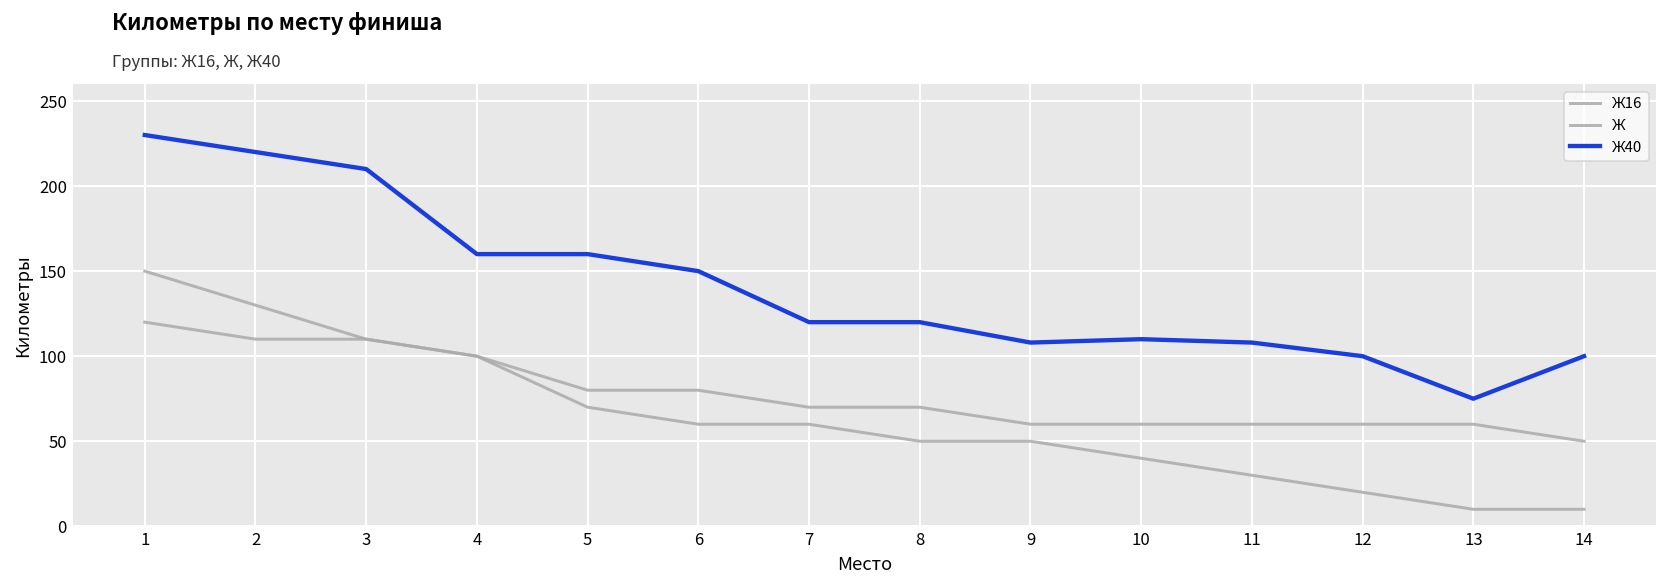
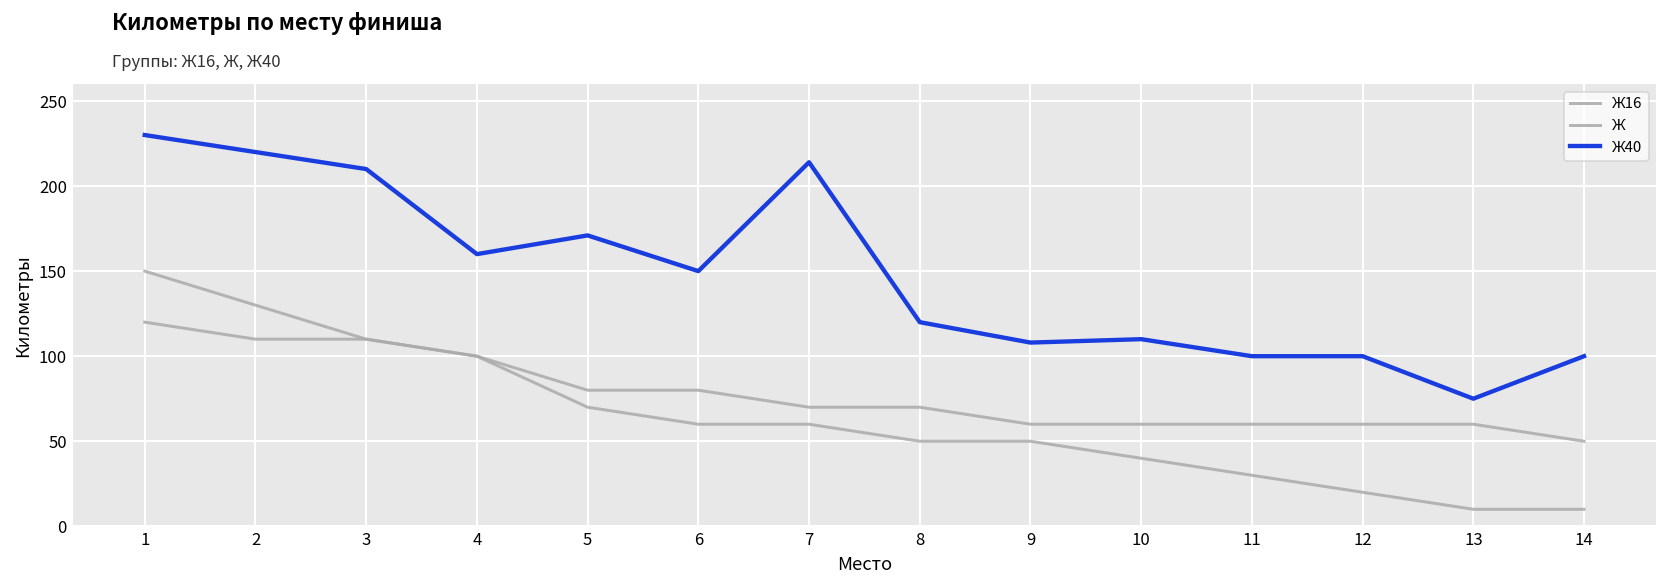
  {
    "Ж40": {
      "1": 230,
      "2": 220,
      "3": 210,
      "4": 160,
-     "5": 160,
+     "5": 171,
      "6": 150,
-     "7": 120,
+     "7": 214,
      "8": 120,
      "9": 108,
      "10": 110,
-     "11": 108,
+     "11": 100,
      "12": 100,
      "13": 75,
      "14": 100
    }
  }
